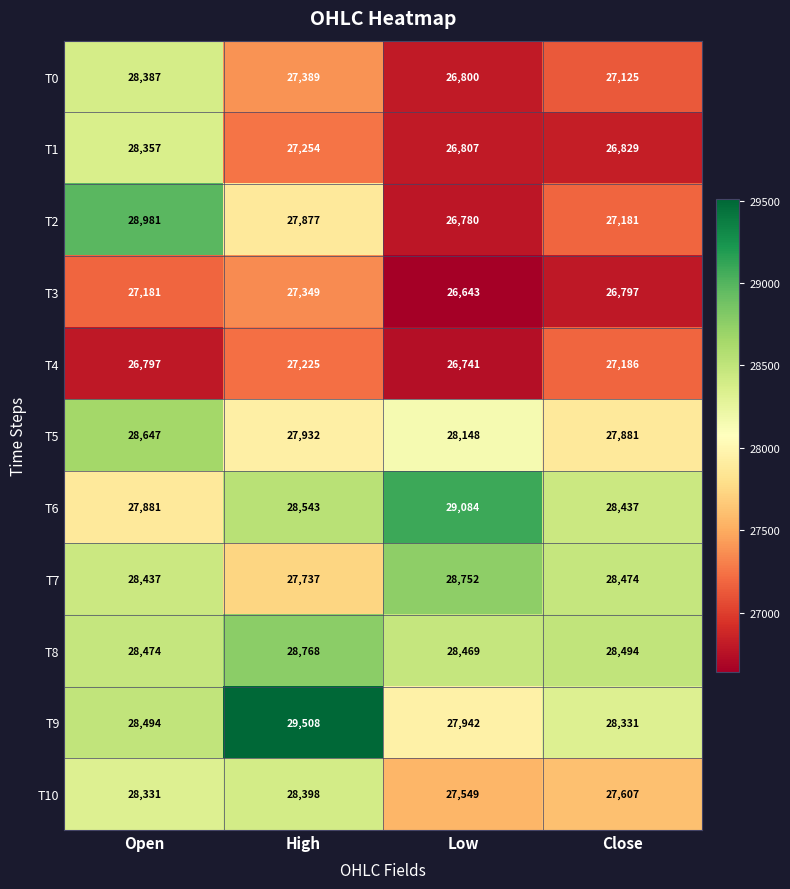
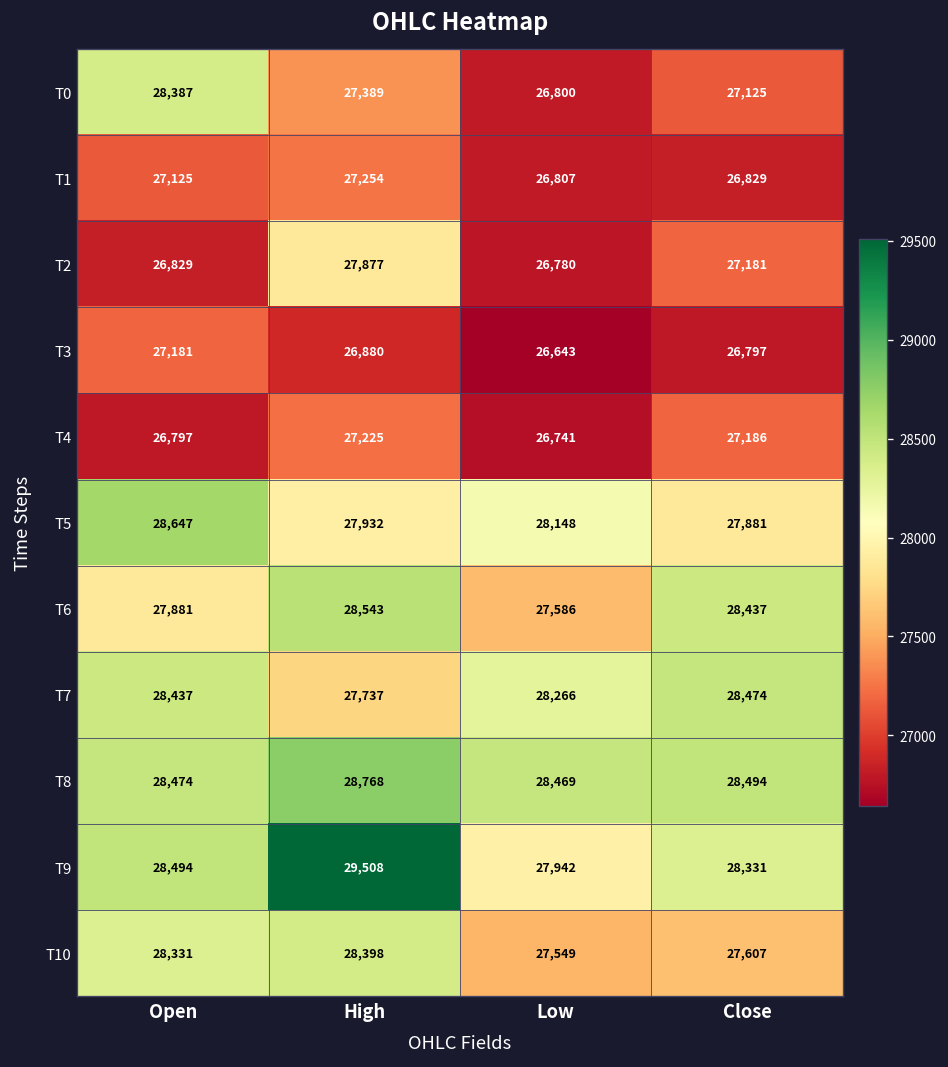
  {
    "T0": {
      "Open": "28,387",
      "High": "27,389",
      "Low": "26,800",
      "Close": "27,125"
    },
    "T1": {
-     "Open": "28,357",
+     "Open": "27,125",
      "High": "27,254",
      "Low": "26,807",
      "Close": "26,829"
    },
    "T2": {
-     "Open": "28,981",
+     "Open": "26,829",
      "High": "27,877",
      "Low": "26,780",
      "Close": "27,181"
    },
    "T3": {
      "Open": "27,181",
-     "High": "27,349",
+     "High": "26,880",
      "Low": "26,643",
      "Close": "26,797"
    },
    "T4": {
      "Open": "26,797",
      "High": "27,225",
      "Low": "26,741",
      "Close": "27,186"
    },
    "T5": {
      "Open": "28,647",
      "High": "27,932",
      "Low": "28,148",
      "Close": "27,881"
    },
    "T6": {
      "Open": "27,881",
      "High": "28,543",
-     "Low": "29,084",
+     "Low": "27,586",
      "Close": "28,437"
    },
    "T7": {
      "Open": "28,437",
      "High": "27,737",
-     "Low": "28,752",
+     "Low": "28,266",
      "Close": "28,474"
    },
    "T8": {
      "Open": "28,474",
      "High": "28,768",
      "Low": "28,469",
      "Close": "28,494"
    },
    "T9": {
      "Open": "28,494",
      "High": "29,508",
      "Low": "27,942",
      "Close": "28,331"
    },
    "T10": {
      "Open": "28,331",
      "High": "28,398",
      "Low": "27,549",
      "Close": "27,607"
    }
  }
